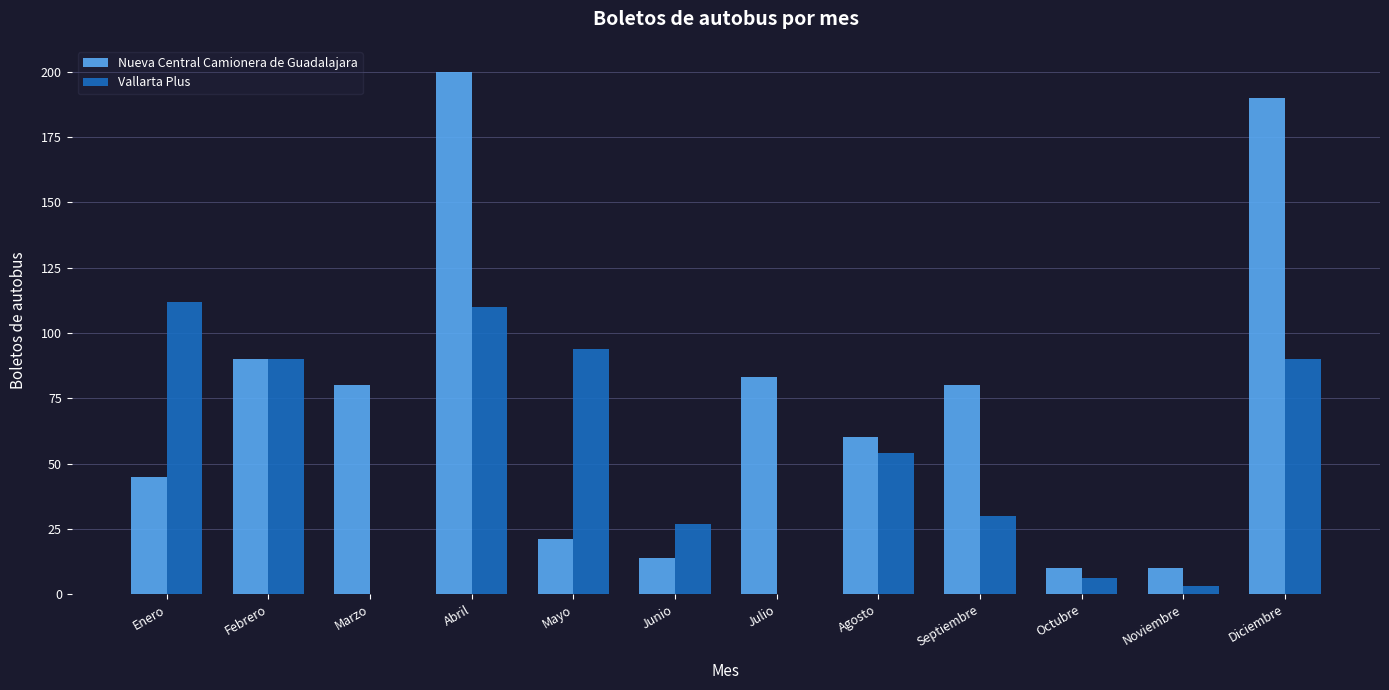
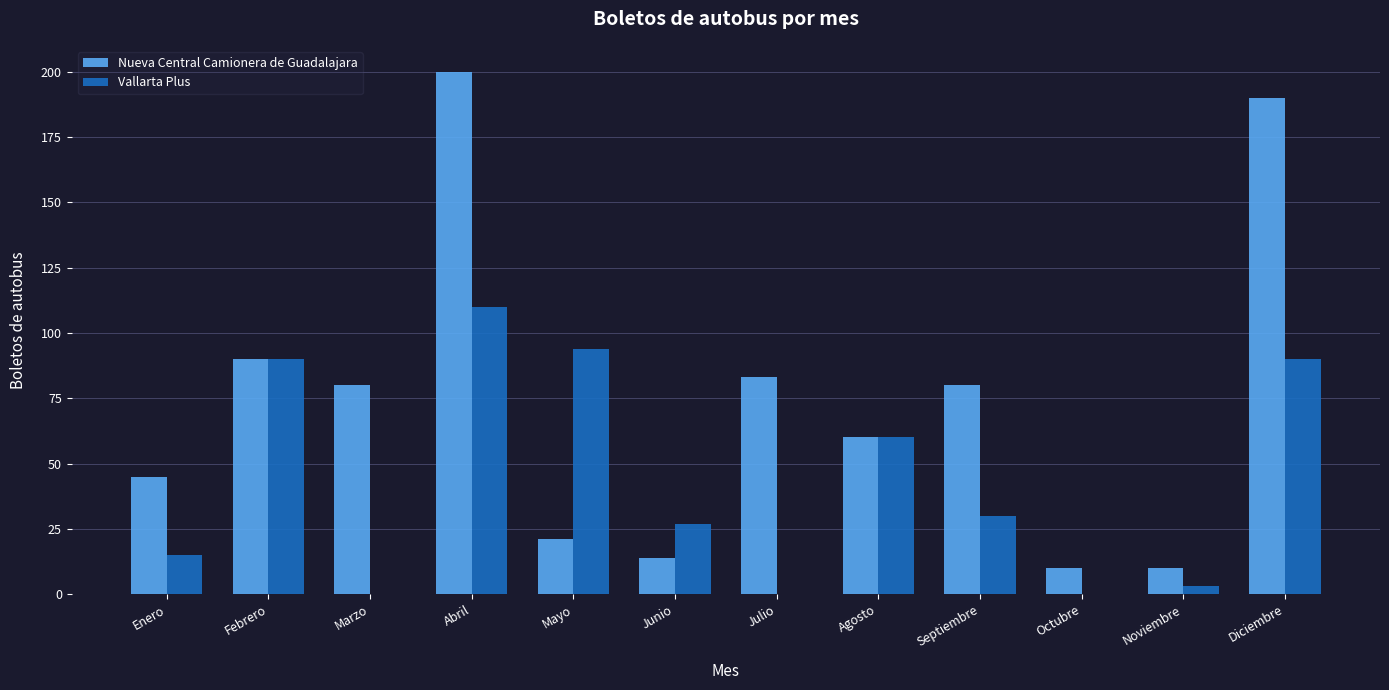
  {
    "Nueva Central Camionera de Guadalajara": {
      "Enero": 45,
      "Febrero": 90,
      "Marzo": 80,
      "Abril": 200,
      "Mayo": 21,
      "Junio": 14,
      "Julio": 83,
      "Agosto": 60,
      "Septiembre": 80,
      "Octubre": 10,
      "Noviembre": 10,
      "Diciembre": 190
    },
    "Vallarta Plus": {
-     "Enero": 112,
+     "Enero": 15,
      "Febrero": 90,
      "Marzo": 0,
      "Abril": 110,
      "Mayo": 94,
      "Junio": 27,
      "Julio": 0,
-     "Agosto": 54,
+     "Agosto": 60,
      "Septiembre": 30,
-     "Octubre": 6,
+     "Octubre": 0,
      "Noviembre": 3,
      "Diciembre": 90
    }
  }
